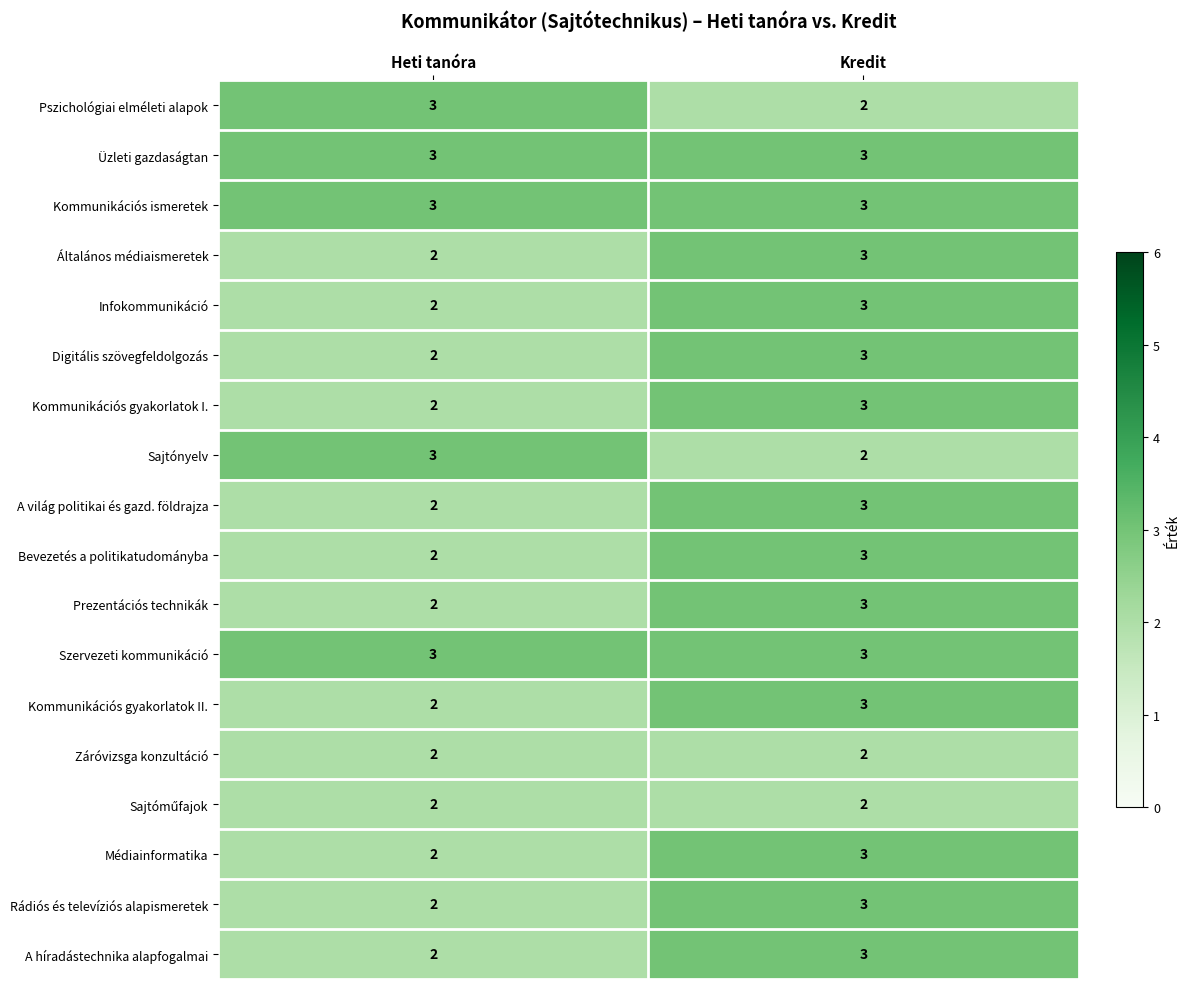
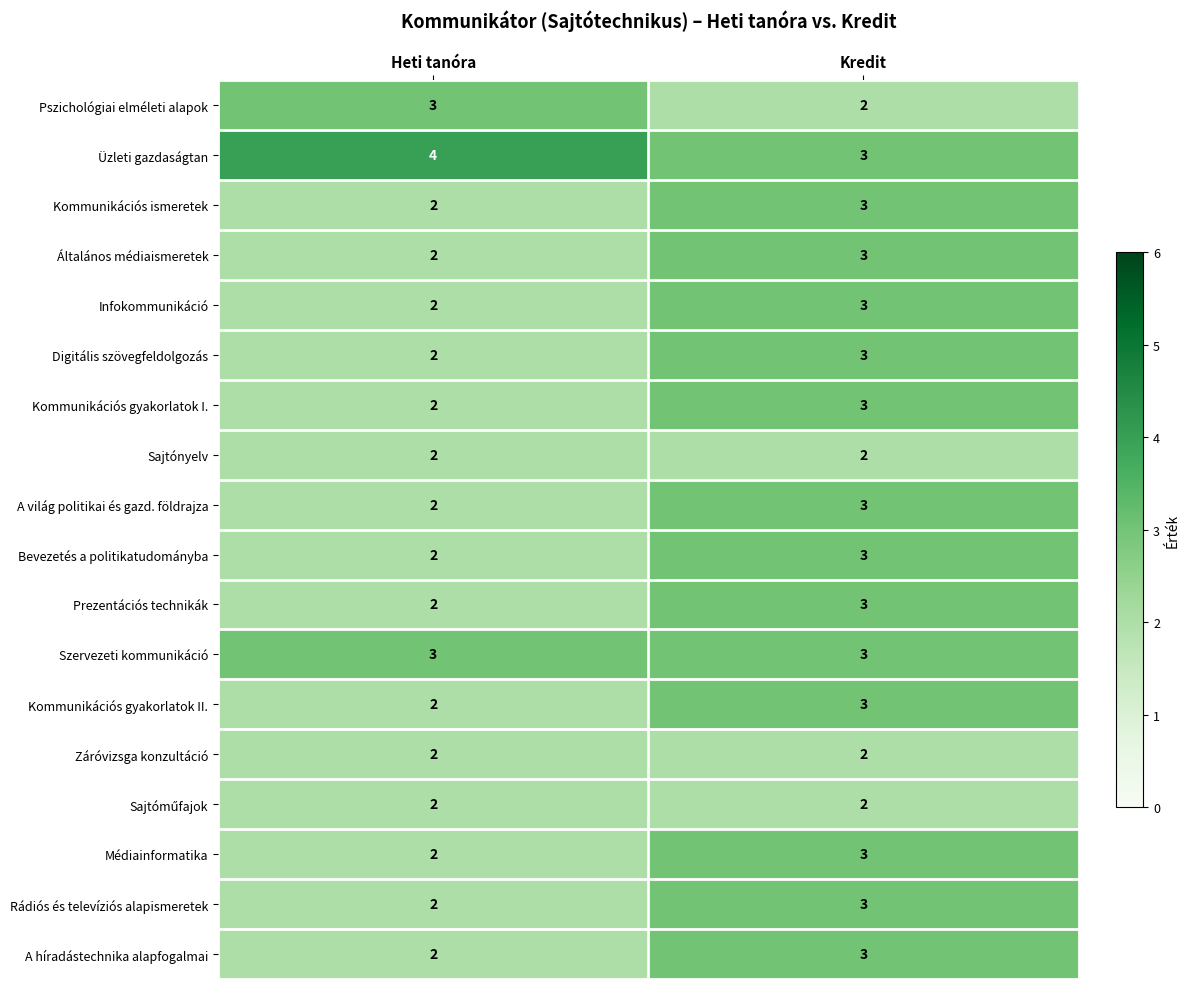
  {
    "Pszichológiai elméleti alapok": {
      "Heti tanóra": 3,
      "Kredit": 2
    },
    "Üzleti gazdaságtan": {
-     "Heti tanóra": 3,
+     "Heti tanóra": 4,
      "Kredit": 3
    },
    "Kommunikációs ismeretek": {
-     "Heti tanóra": 3,
+     "Heti tanóra": 2,
      "Kredit": 3
    },
    "Általános médiaismeretek": {
      "Heti tanóra": 2,
      "Kredit": 3
    },
    "Infokommunikáció": {
      "Heti tanóra": 2,
      "Kredit": 3
    },
    "Digitális szövegfeldolgozás": {
      "Heti tanóra": 2,
      "Kredit": 3
    },
    "Kommunikációs gyakorlatok I.": {
      "Heti tanóra": 2,
      "Kredit": 3
    },
    "Sajtónyelv": {
-     "Heti tanóra": 3,
+     "Heti tanóra": 2,
      "Kredit": 2
    },
    "A világ politikai és gazd. földrajza": {
      "Heti tanóra": 2,
      "Kredit": 3
    },
    "Bevezetés a politikatudományba": {
      "Heti tanóra": 2,
      "Kredit": 3
    },
    "Prezentációs technikák": {
      "Heti tanóra": 2,
      "Kredit": 3
    },
    "Szervezeti kommunikáció": {
      "Heti tanóra": 3,
      "Kredit": 3
    },
    "Kommunikációs gyakorlatok II.": {
      "Heti tanóra": 2,
      "Kredit": 3
    },
    "Záróvizsga konzultáció": {
      "Heti tanóra": 2,
      "Kredit": 2
    },
    "Sajtóműfajok": {
      "Heti tanóra": 2,
      "Kredit": 2
    },
    "Médiainformatika": {
      "Heti tanóra": 2,
      "Kredit": 3
    },
    "Rádiós és televíziós alapismeretek": {
      "Heti tanóra": 2,
      "Kredit": 3
    },
    "A híradástechnika alapfogalmai": {
      "Heti tanóra": 2,
      "Kredit": 3
    }
  }
